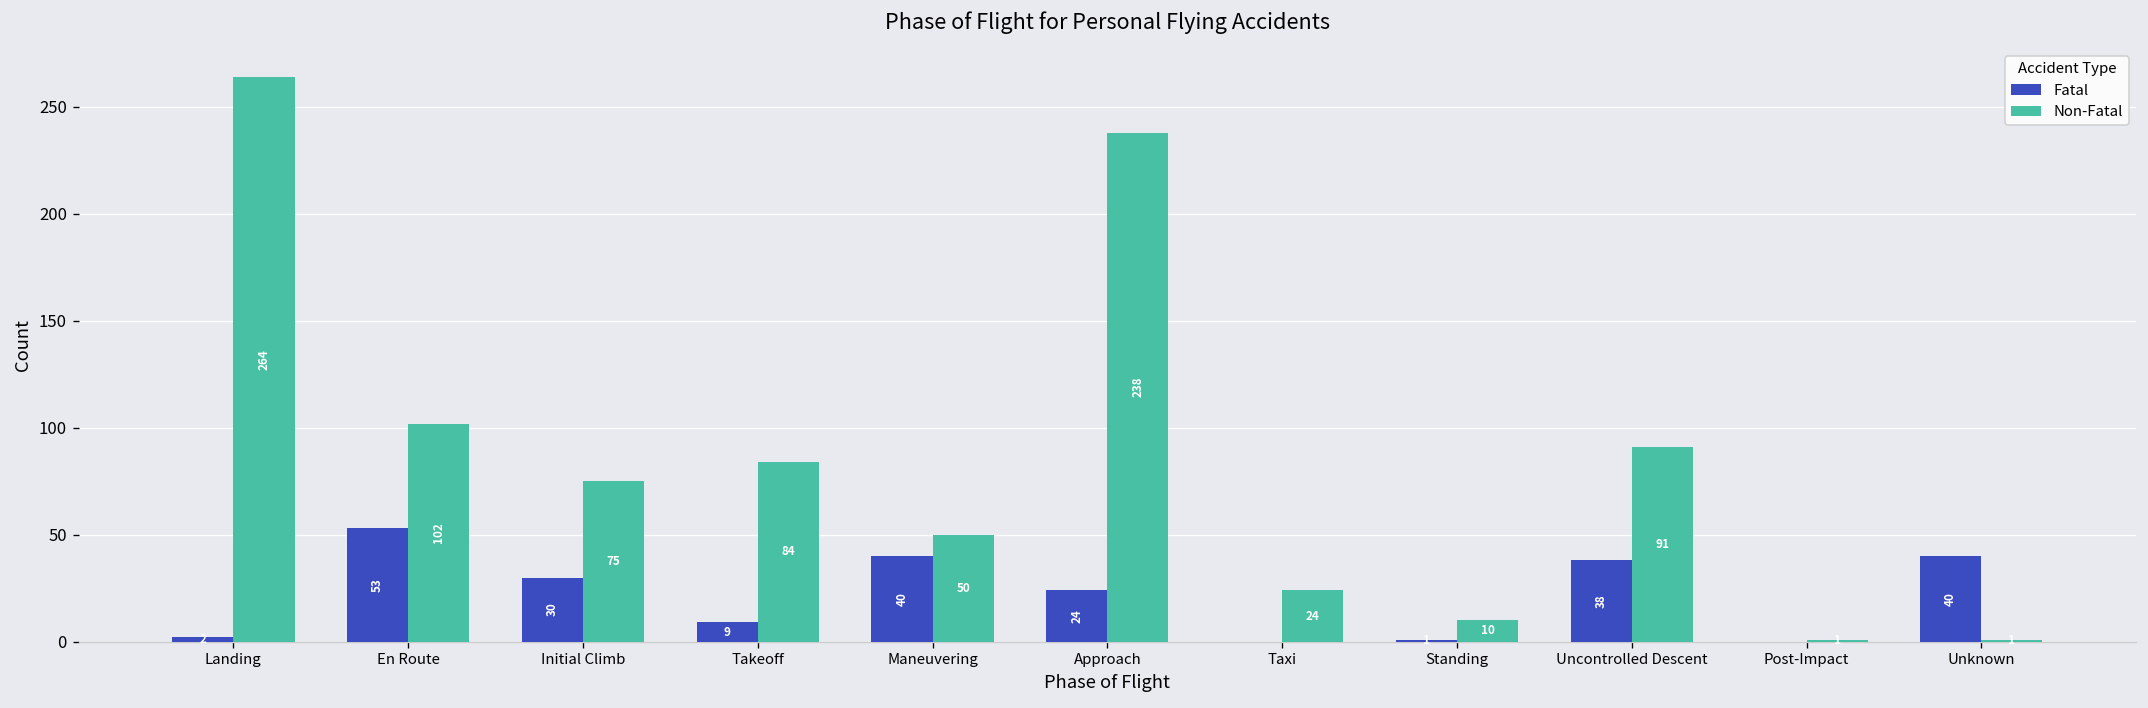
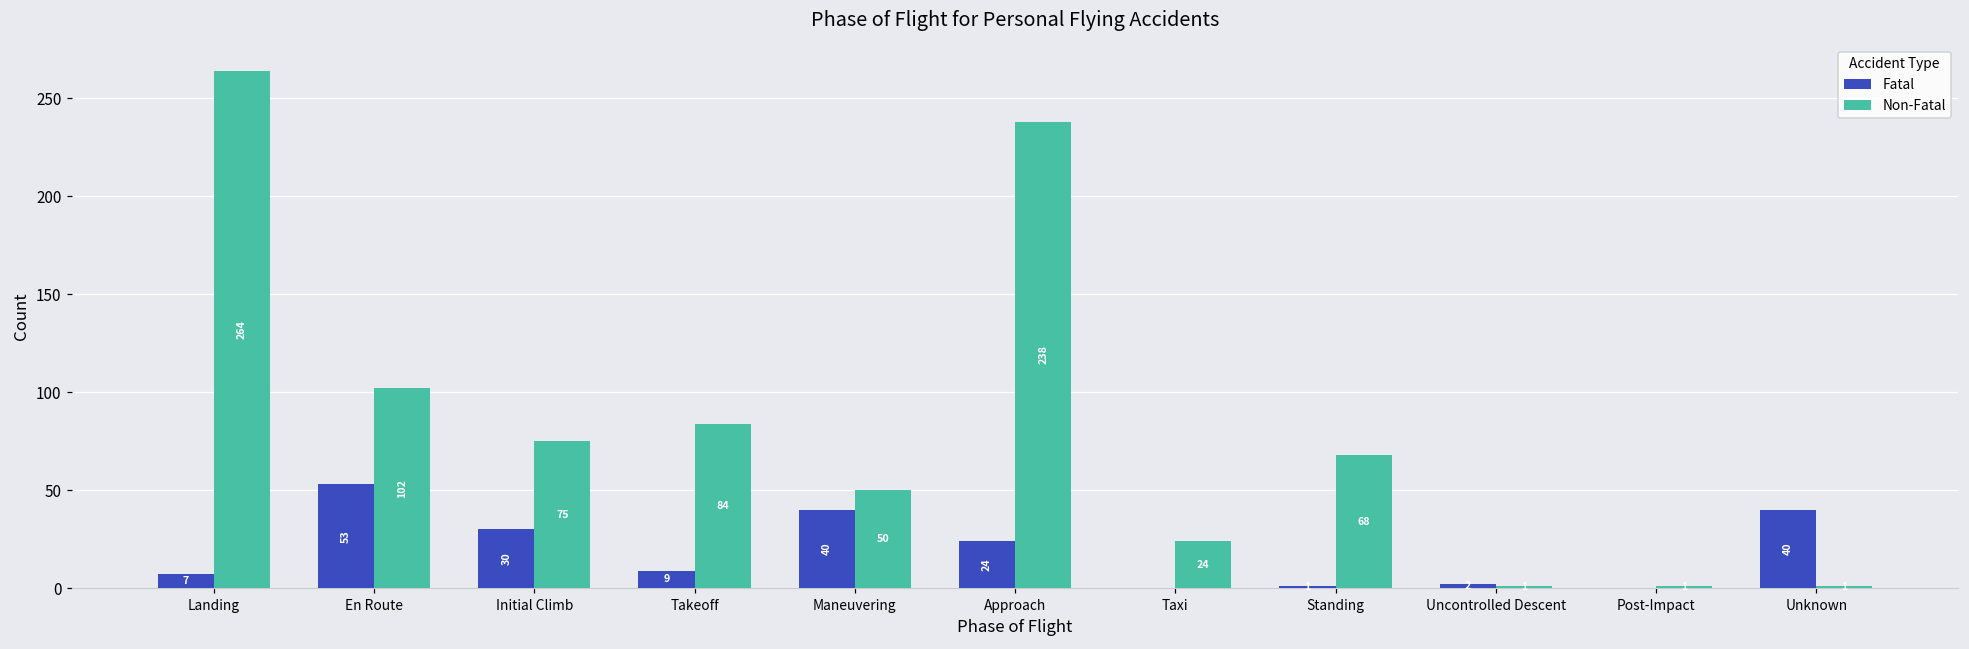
  {
    "Fatal": {
-     "Landing": 2,
+     "Landing": 7,
      "Taxi": 0,
-     "Uncontrolled Descent": 38,
+     "Uncontrolled Descent": 2,
      "Post-Impact": 0
    },
    "Non-Fatal": {
      "Landing": 264,
      "En Route": 102,
      "Initial Climb": 75,
      "Takeoff": 84,
      "Maneuvering": 50,
      "Approach": 238,
      "Taxi": 24,
-     "Standing": 10,
-     "Uncontrolled Descent": 91
+     "Standing": 68,
+     "Uncontrolled Descent": 1
    }
  }
